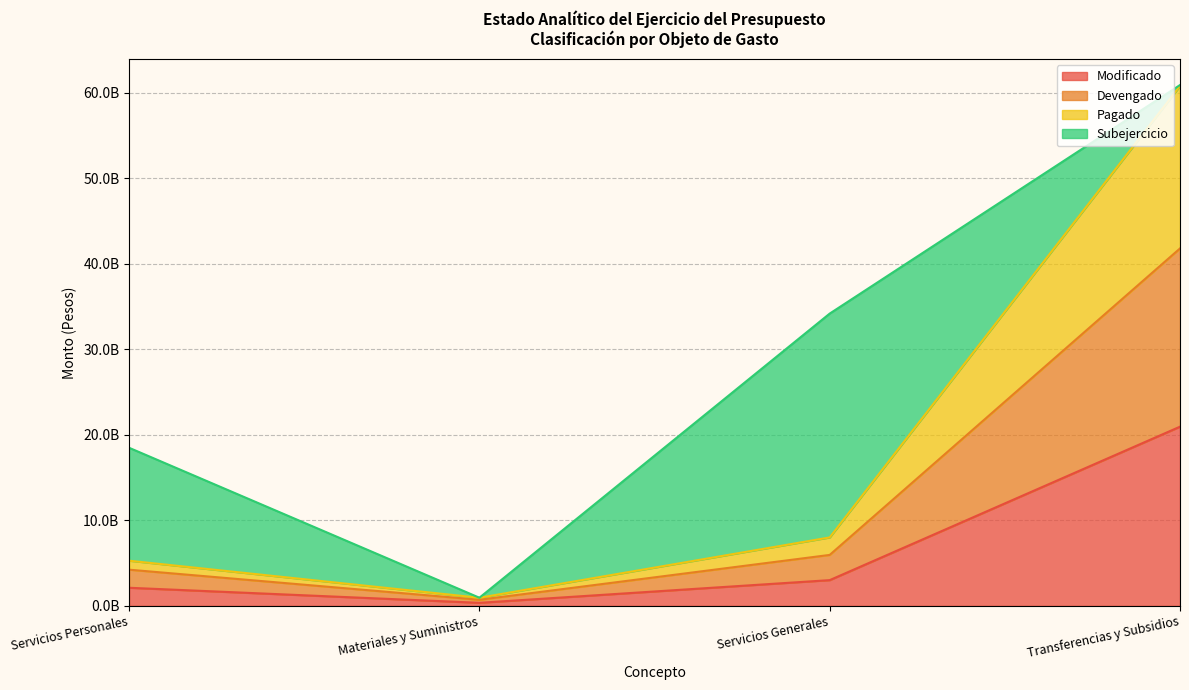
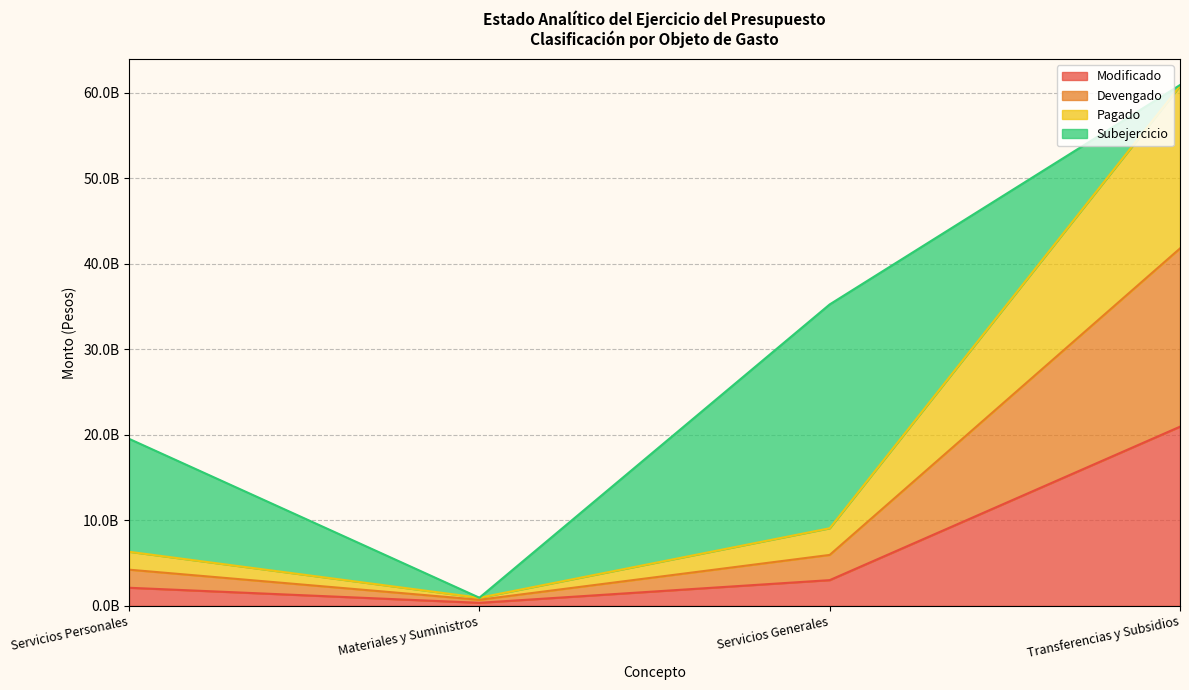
  {
    "Pagado": {
-     "Servicios Personales": 1000000000,
-     "Servicios Generales": 2000000000
+     "Servicios Personales": 2000000000,
+     "Servicios Generales": 3000000000
    },
    "Subejercicio": {
      "Servicios Personales": 13000000000,
      "Servicios Generales": 26000000000
    }
  }
